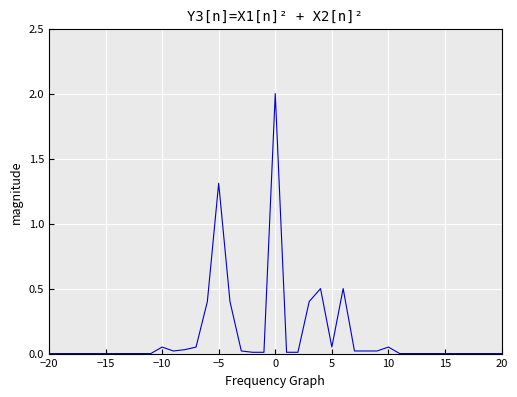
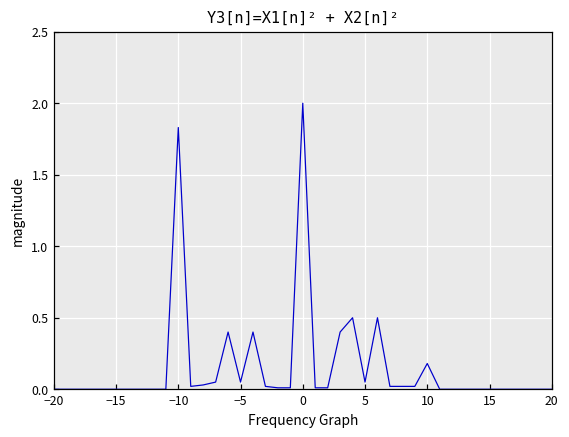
  {
    "−20": 0.00,
    "−15": 0.00,
-   "−10": 0.05,
-   "−5": 1.31,
+   "−10": 1.83,
+   "−5": 0.05,
    "0": 2.00,
    "5": 0.05,
-   "10": 0.05,
+   "10": 0.18,
    "15": 0.00,
    "20": 0.00
  }
